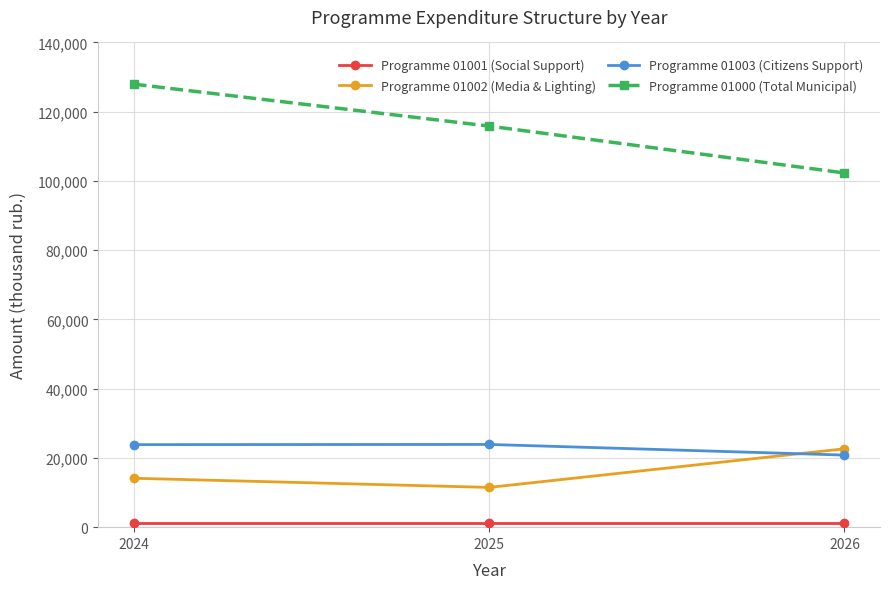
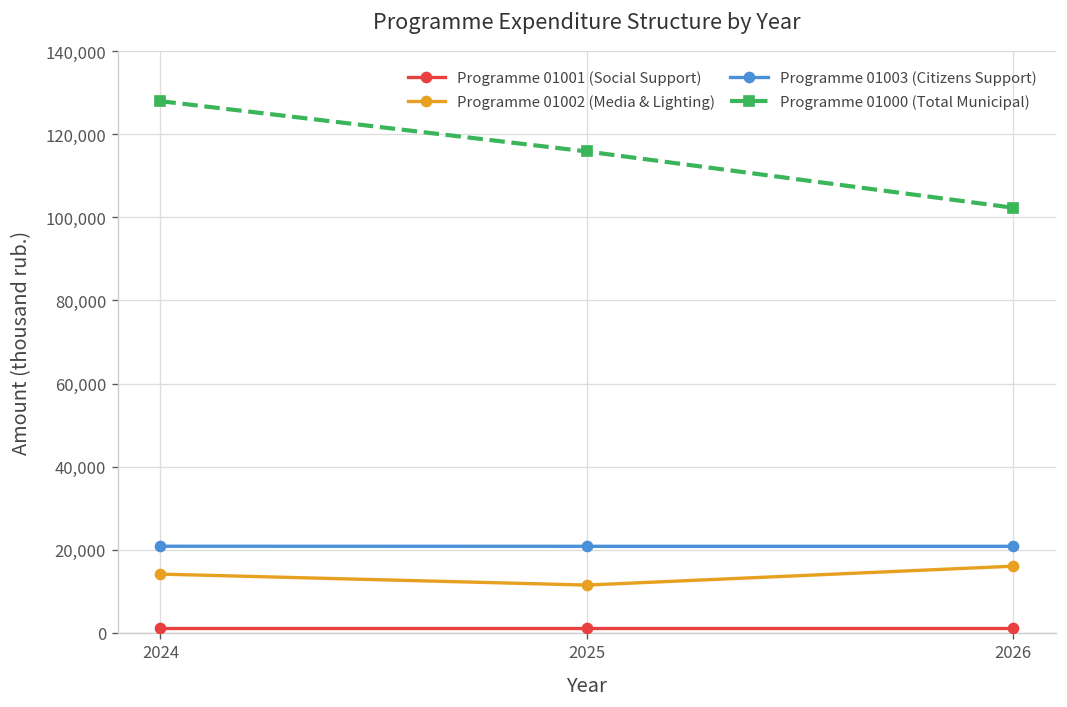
  {
    "Programme 01001 (Social Support)": {
      "2024": "1,000",
      "2025": "1,000",
      "2026": "1,000"
    },
    "Programme 01002 (Media & Lighting)": {
      "2024": "14,000",
      "2025": "11,000",
-     "2026": "23,000"
+     "2026": "16,000"
    },
    "Programme 01003 (Citizens Support)": {
-     "2024": "24,000",
-     "2025": "24,000",
+     "2024": "21,000",
+     "2025": "21,000",
      "2026": "21,000"
    },
    "Programme 01000 (Total Municipal)": {
      "2024": "128,000",
      "2025": "116,000",
      "2026": "102,000"
    }
  }
